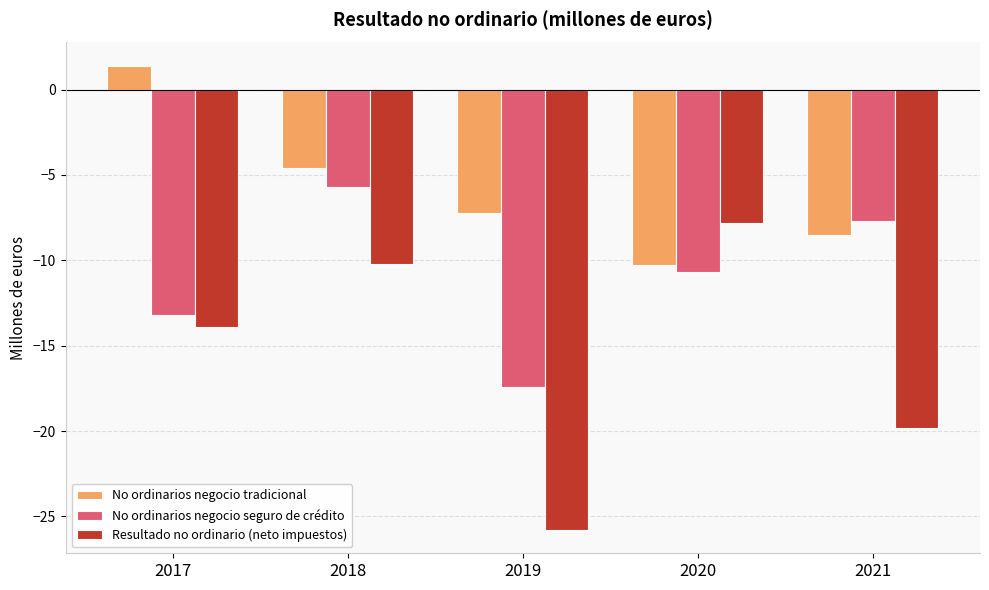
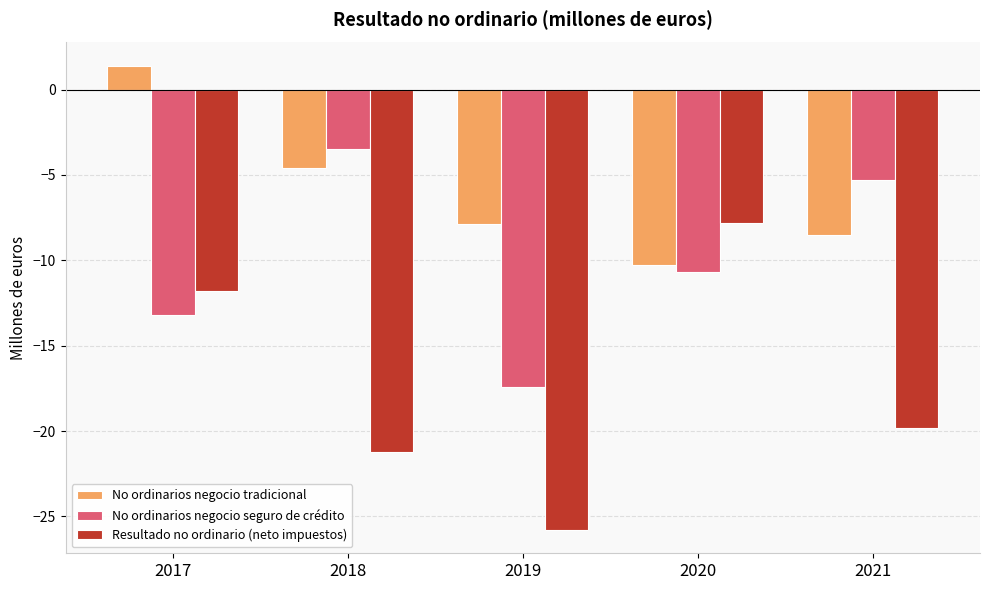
  {
    "No ordinarios negocio tradicional": {
      "2017": 1.4,
      "2018": -4.6,
-     "2019": -7.2,
+     "2019": -7.9,
      "2020": -10.3,
      "2021": -8.5
    },
    "No ordinarios negocio seguro de crédito": {
      "2017": -13.2,
-     "2018": -5.7,
+     "2018": -3.5,
      "2019": -17.4,
      "2020": -10.7,
-     "2021": -7.7
+     "2021": -5.3
    },
    "Resultado no ordinario (neto impuestos)": {
-     "2017": -13.9,
-     "2018": -10.2,
+     "2017": -11.8,
+     "2018": -21.2,
      "2019": -25.8,
      "2020": -7.8,
      "2021": -19.8
    }
  }
